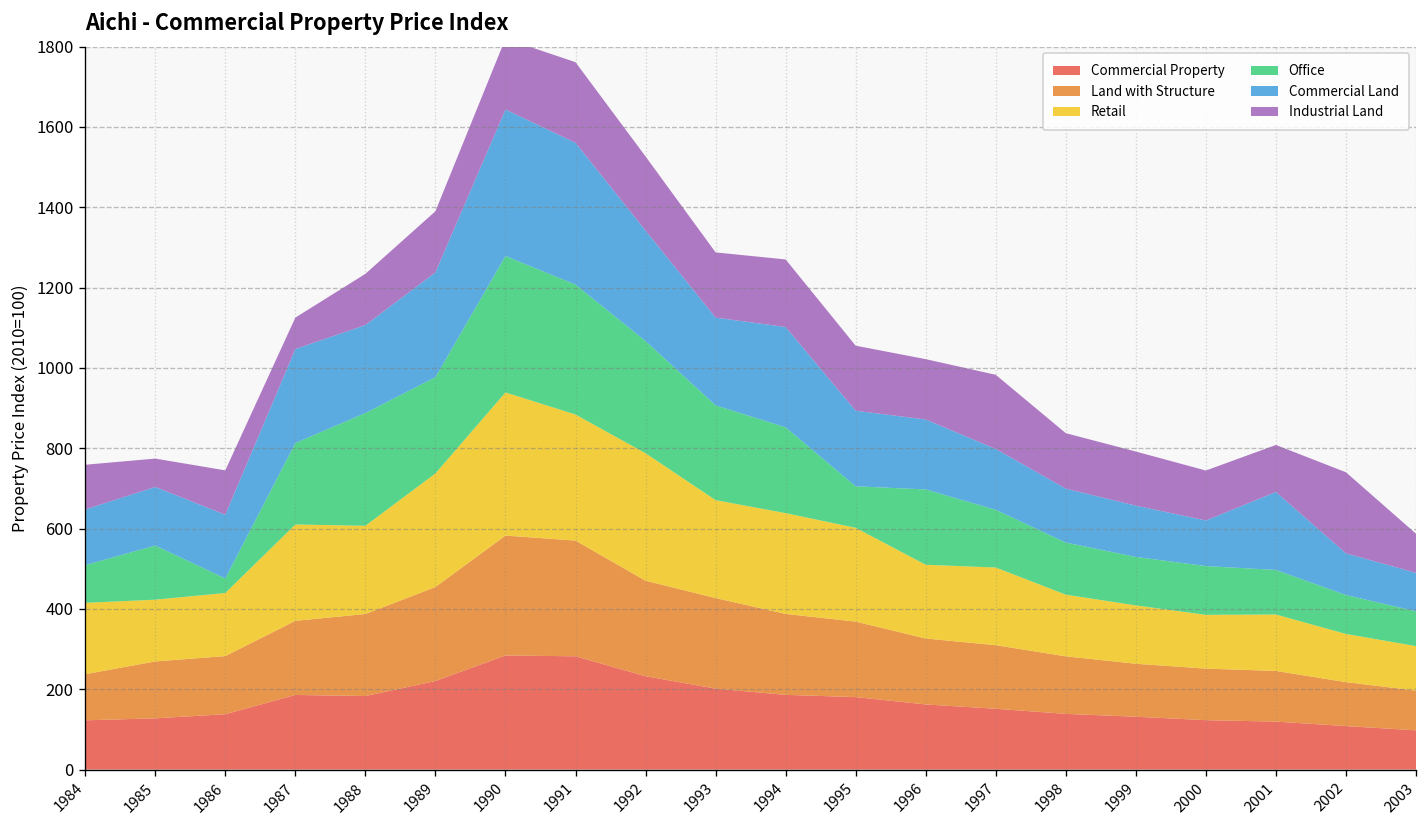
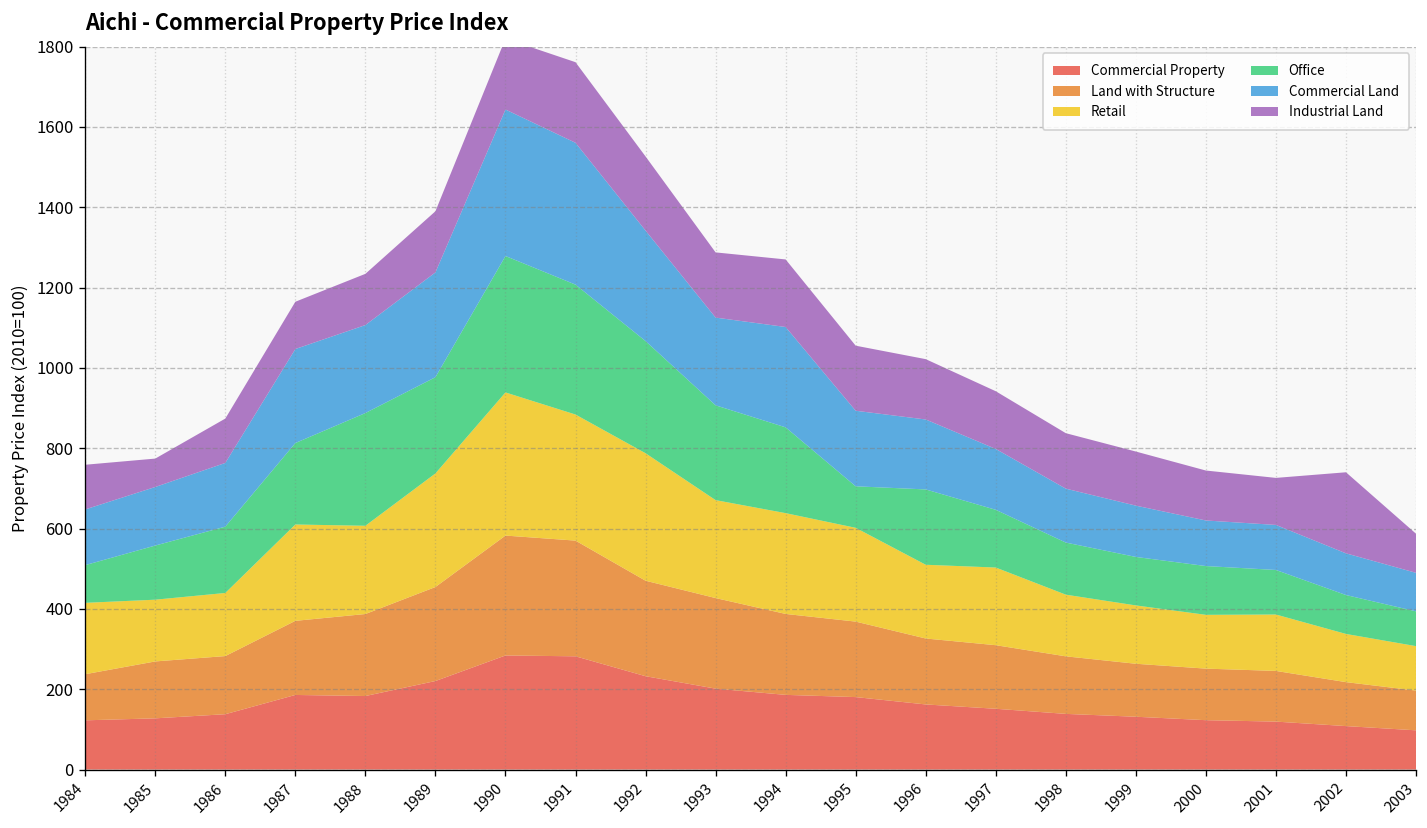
  {
    "Retail": {
      "1984": 180,
      "1985": 150,
      "1986": 160,
      "1987": 240,
      "1988": 220,
      "1989": 280,
      "1990": 360,
      "1991": 310,
      "1992": 320,
      "1993": 240,
      "1994": 250,
      "1995": 230,
      "1996": 180,
      "1997": 190,
      "1998": 150,
      "1999": 150,
      "2000": 130,
      "2001": 140,
      "2002": 120,
      "2003": 110
    },
    "Office": {
      "1984": 90,
      "1985": 130,
-     "1986": 40,
+     "1986": 170,
      "1987": 200,
      "1988": 280,
      "1989": 240,
      "1990": 340,
      "1991": 320,
      "1992": 280,
      "1993": 240,
      "1994": 210,
      "1995": 100,
      "1996": 190,
      "1997": 140,
      "1998": 130,
      "1999": 120,
      "2000": 120,
      "2001": 110,
      "2002": 100,
      "2003": 90
    },
    "Commercial Land": {
      "1984": 140,
      "1985": 150,
      "1986": 160,
      "1987": 230,
      "1988": 220,
      "1989": 260,
      "1990": 360,
      "1991": 350,
      "1992": 280,
      "1993": 220,
      "1994": 250,
      "1995": 190,
      "1996": 170,
      "1997": 150,
      "1998": 130,
      "1999": 130,
      "2000": 110,
-     "2001": 190,
+     "2001": 110,
      "2002": 100,
      "2003": 100
    },
    "Industrial Land": {
      "1984": 110,
      "1985": 70,
      "1986": 110,
-     "1987": 80,
+     "1987": 120,
      "1988": 130,
      "1989": 150,
      "1991": 200,
      "1992": 180,
      "1993": 160,
      "1994": 170,
      "1995": 160,
      "1996": 150,
-     "1997": 180,
+     "1997": 140,
      "1998": 140,
      "1999": 130,
      "2000": 120,
      "2001": 120,
      "2002": 200,
      "2003": 100
    }
  }
